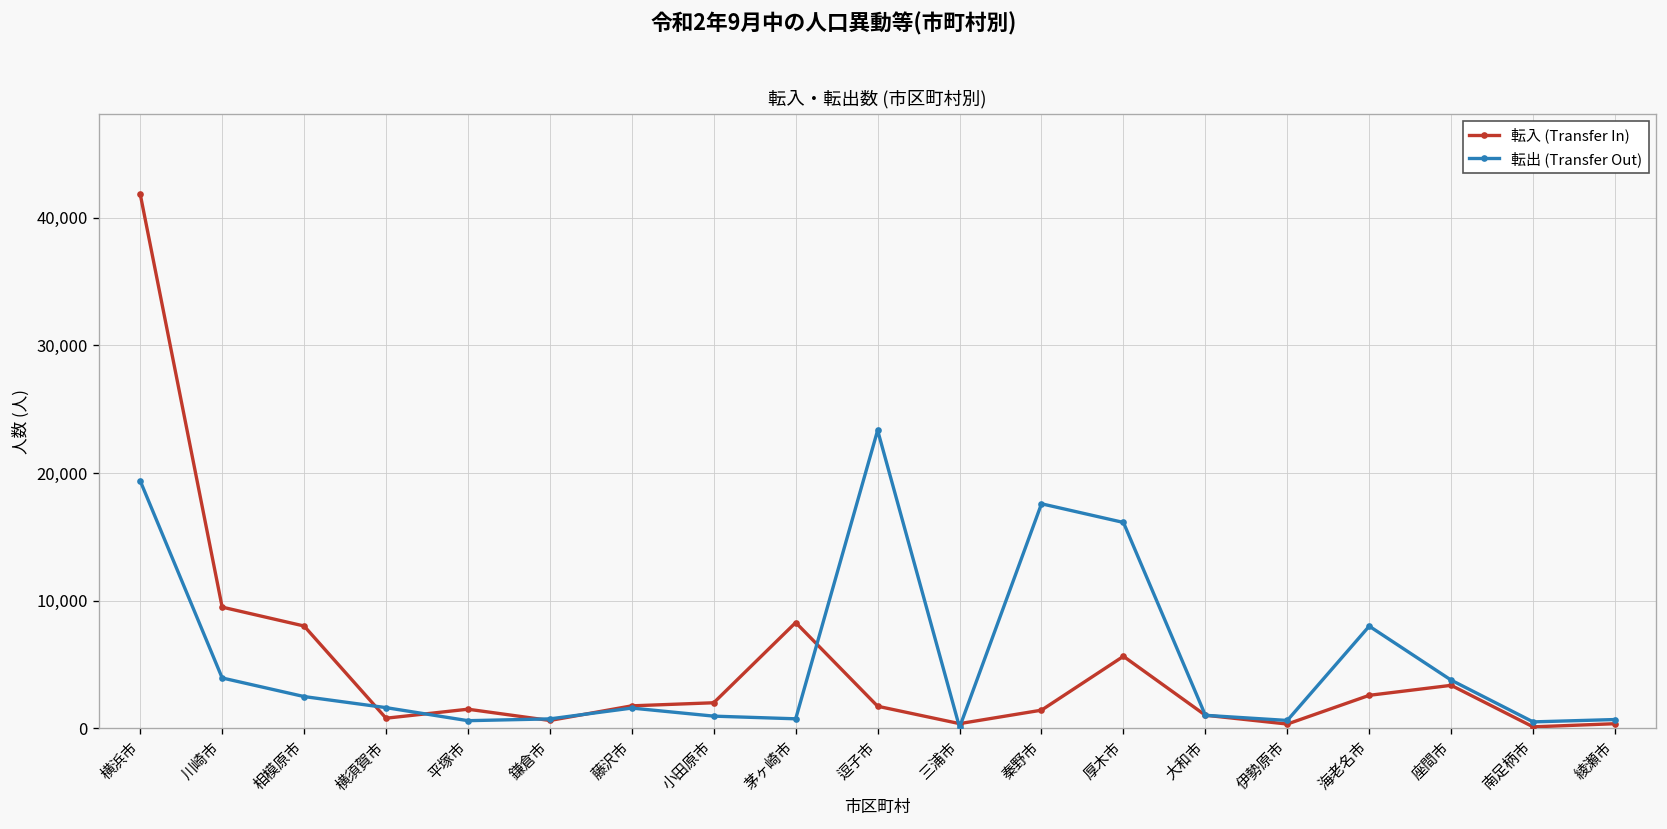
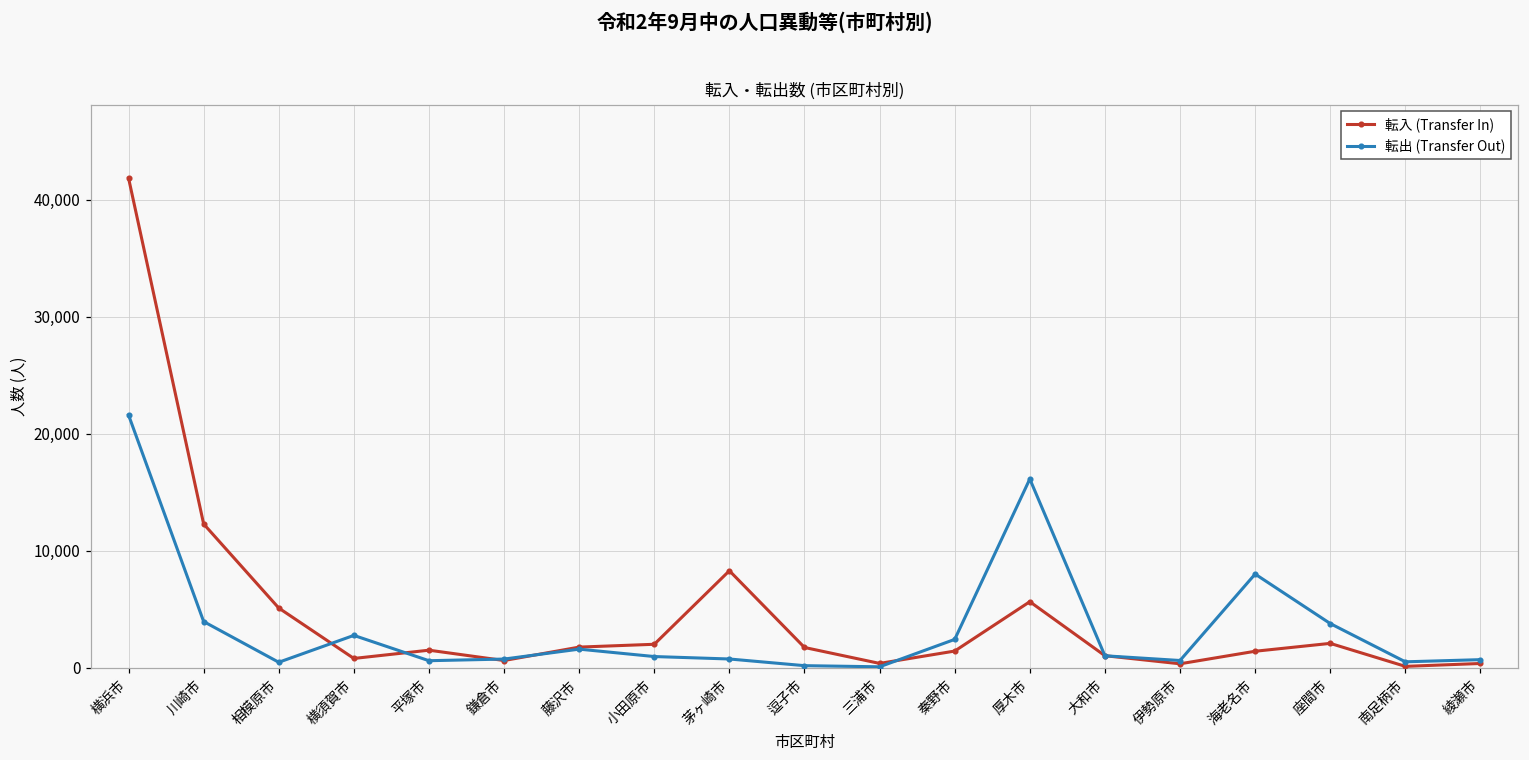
  {
    "転入 (Transfer In)": {
      "横浜市": "41,800",
-     "川崎市": "9,500",
-     "相模原市": "8,000",
+     "川崎市": "12,300",
+     "相模原市": "5,100",
      "横須賀市": "800",
      "平塚市": "1,500",
      "小田原市": "2,000",
      "茅ヶ崎市": "8,300",
      "逗子市": "1,700",
      "三浦市": "400",
      "秦野市": "1,400",
      "厚木市": "5,600",
      "伊勢原市": "300",
-     "海老名市": "2,600",
-     "座間市": "3,400",
+     "海老名市": "1,400",
+     "座間市": "2,100",
      "南足柄市": "100",
      "綾瀬市": "400"
    },
    "転出 (Transfer Out)": {
-     "横浜市": "19,400",
+     "横浜市": "21,600",
      "川崎市": "4,000",
-     "相模原市": "2,500",
-     "横須賀市": "1,600",
+     "相模原市": "500",
+     "横須賀市": "2,800",
      "平塚市": "600",
      "小田原市": "1,000",
      "茅ヶ崎市": "800",
-     "逗子市": "23,300",
+     "逗子市": "200",
      "三浦市": "100",
-     "秦野市": "17,600",
+     "秦野市": "2,400",
      "厚木市": "16,100",
      "伊勢原市": "600",
      "海老名市": "8,000",
      "座間市": "3,800",
      "南足柄市": "500",
      "綾瀬市": "700"
    }
  }
